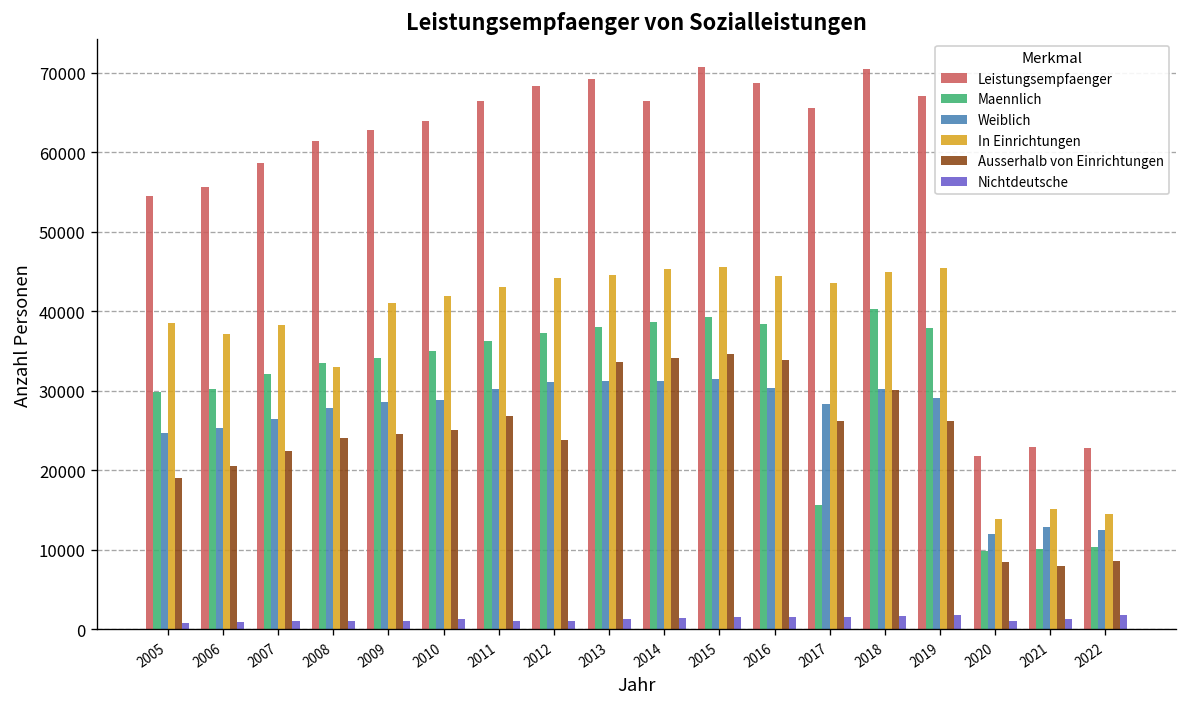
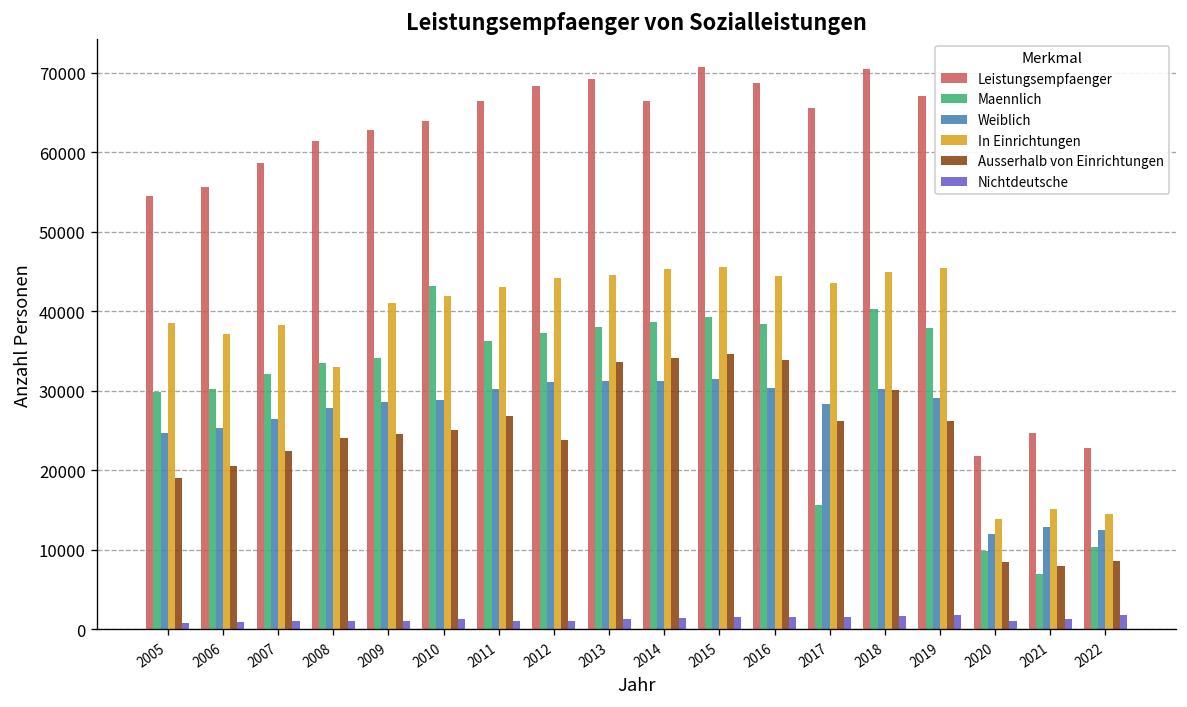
  {
    "Leistungsempfaenger": {
      "2005": 55000,
      "2006": 56000,
      "2007": 59000,
      "2008": 61000,
      "2009": 63000,
      "2010": 64000,
      "2011": 66000,
      "2012": 68000,
      "2013": 69000,
      "2014": 66000,
      "2015": 71000,
      "2016": 69000,
      "2017": 66000,
      "2018": 70000,
      "2019": 67000,
      "2020": 22000,
-     "2021": 23000,
+     "2021": 25000,
      "2022": 23000
    },
    "Maennlich": {
      "2005": 30000,
      "2006": 30000,
      "2007": 32000,
      "2008": 34000,
      "2009": 34000,
-     "2010": 35000,
+     "2010": 43000,
      "2011": 36000,
      "2012": 37000,
      "2013": 38000,
      "2014": 39000,
      "2015": 39000,
      "2016": 38000,
      "2017": 16000,
      "2018": 40000,
      "2019": 38000,
      "2020": 10000,
-     "2021": 10000,
+     "2021": 7000,
      "2022": 10000
    },
    "In Einrichtungen": {
      "2005": 38000,
      "2006": 37000,
      "2007": 38000,
      "2008": 33000,
      "2009": 41000,
      "2010": 42000,
      "2011": 43000,
      "2012": 44000,
      "2013": 45000,
      "2014": 45000,
      "2015": 46000,
      "2016": 44000,
      "2017": 44000,
      "2018": 45000,
      "2019": 45000,
      "2020": 14000,
      "2021": 15000,
      "2022": 15000
    },
    "Ausserhalb von Einrichtungen": {
      "2005": 19000,
      "2006": 21000,
      "2007": 22000,
      "2008": 24000,
      "2009": 25000,
      "2010": 25000,
      "2011": 27000,
      "2012": 24000,
      "2013": 34000,
      "2014": 34000,
      "2015": 35000,
      "2016": 34000,
      "2017": 26000,
      "2018": 30000,
      "2019": 26000,
      "2020": 8000,
      "2021": 8000,
      "2022": 9000
    }
  }
